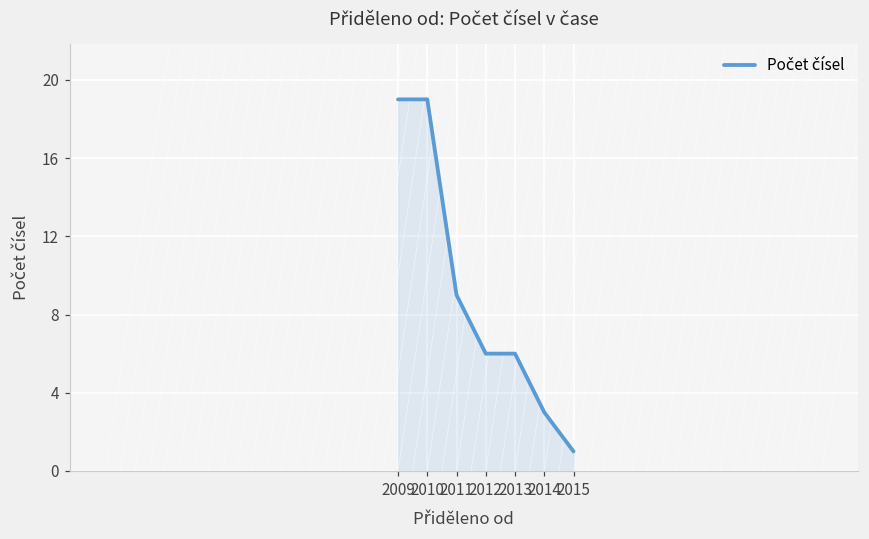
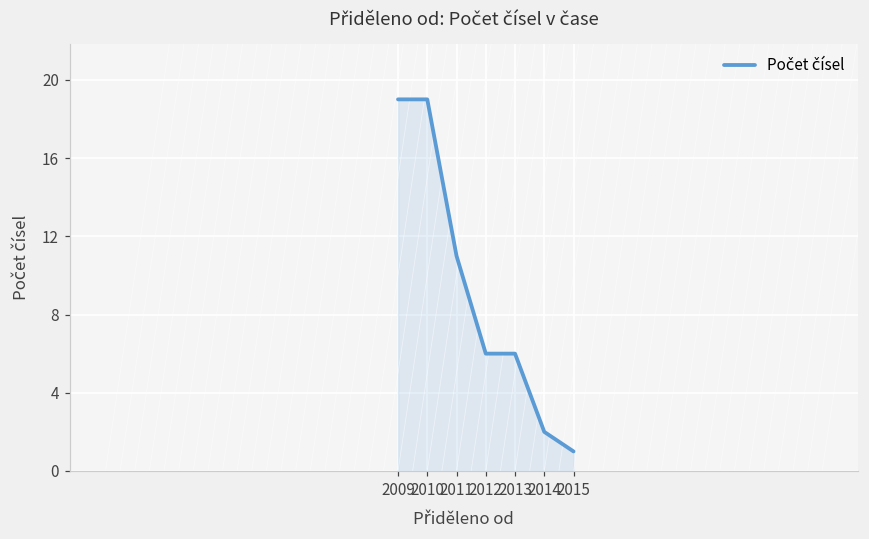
  {
    "2009": 19,
    "2010": 19,
-   "2011": 9,
+   "2011": 11,
    "2012": 6,
    "2013": 6,
-   "2014": 3,
+   "2014": 2,
    "2015": 1
  }
